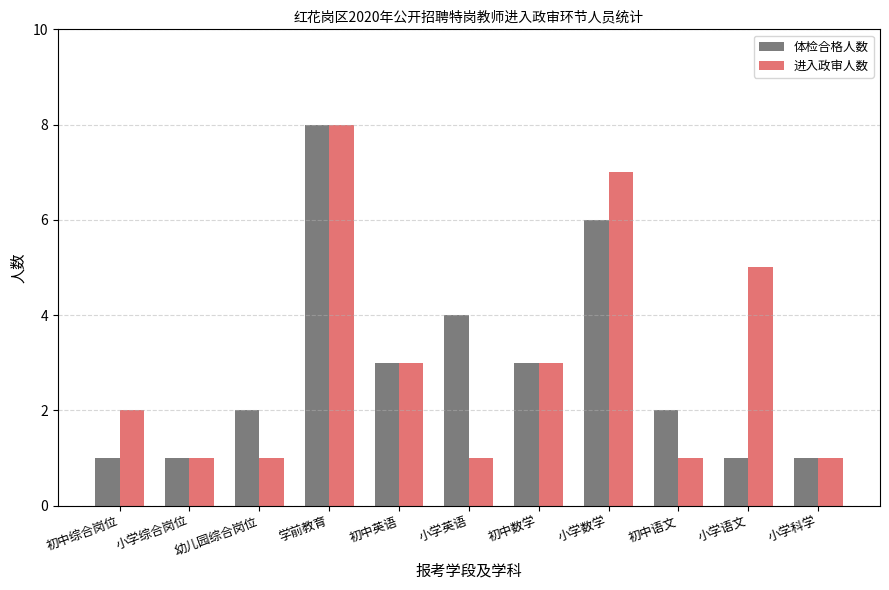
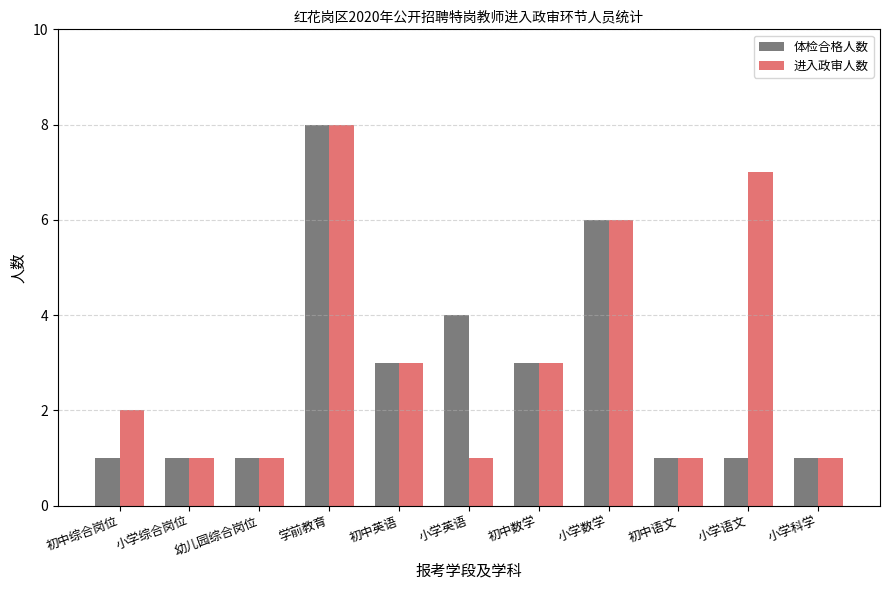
  {
    "体检合格人数": {
      "初中综合岗位": 1,
      "小学综合岗位": 1,
-     "幼儿园综合岗位": 2,
+     "幼儿园综合岗位": 1,
      "学前教育": 8,
      "初中英语": 3,
      "小学英语": 4,
      "初中数学": 3,
      "小学数学": 6,
-     "初中语文": 2,
+     "初中语文": 1,
      "小学语文": 1,
      "小学科学": 1
    },
    "进入政审人数": {
      "初中综合岗位": 2,
      "小学综合岗位": 1,
      "幼儿园综合岗位": 1,
      "学前教育": 8,
      "初中英语": 3,
      "小学英语": 1,
      "初中数学": 3,
-     "小学数学": 7,
+     "小学数学": 6,
      "初中语文": 1,
-     "小学语文": 5,
+     "小学语文": 7,
      "小学科学": 1
    }
  }
